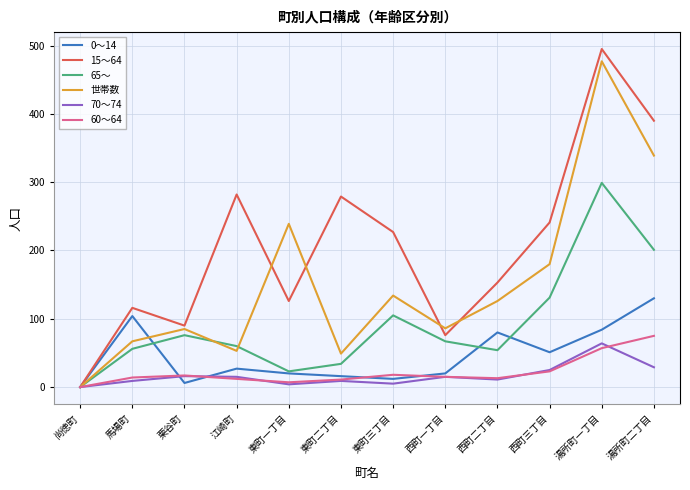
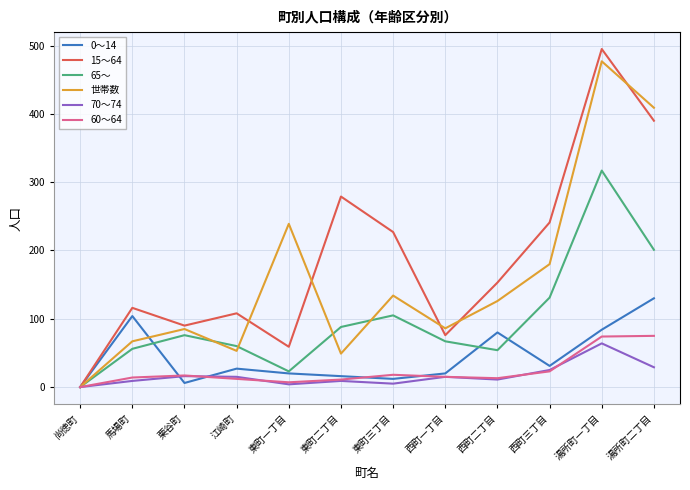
  {
    "0～14": {
      "馬場町": 100,
      "栗谷町": 10,
      "江崎町": 30,
      "東町二丁目": 20,
      "東町三丁目": 10,
      "西町一丁目": 20,
      "西町二丁目": 80,
-     "西町三丁目": 50,
+     "西町三丁目": 30,
      "湯所町一丁目": 80,
      "湯所町二丁目": 130
    },
    "15～64": {
      "馬場町": 120,
      "栗谷町": 90,
-     "江崎町": 280,
-     "東町一丁目": 130,
+     "江崎町": 110,
+     "東町一丁目": 60,
      "東町二丁目": 280,
      "東町三丁目": 230,
      "西町一丁目": 80,
      "西町二丁目": 150,
      "西町三丁目": 240,
      "湯所町一丁目": 500,
      "湯所町二丁目": 390
    },
    "65～": {
      "馬場町": 60,
      "栗谷町": 80,
      "江崎町": 60,
-     "東町二丁目": 30,
+     "東町二丁目": 90,
      "東町三丁目": 110,
      "西町一丁目": 70,
      "西町二丁目": 50,
      "西町三丁目": 130,
-     "湯所町一丁目": 300,
+     "湯所町一丁目": 320,
      "湯所町二丁目": 200
    },
    "世帯数": {
      "馬場町": 70,
      "栗谷町": 90,
      "江崎町": 50,
      "東町一丁目": 240,
      "東町二丁目": 50,
      "東町三丁目": 130,
      "西町一丁目": 90,
      "西町二丁目": 130,
      "西町三丁目": 180,
      "湯所町一丁目": 480,
-     "湯所町二丁目": 340
+     "湯所町二丁目": 410
    },
    "70～74": {
      "馬場町": 10,
      "東町三丁目": 10,
      "湯所町一丁目": 60,
      "湯所町二丁目": 30
    },
    "60～64": {
      "馬場町": 10,
      "東町三丁目": 20,
-     "湯所町一丁目": 60,
+     "湯所町一丁目": 70,
      "湯所町二丁目": 80
    }
  }
